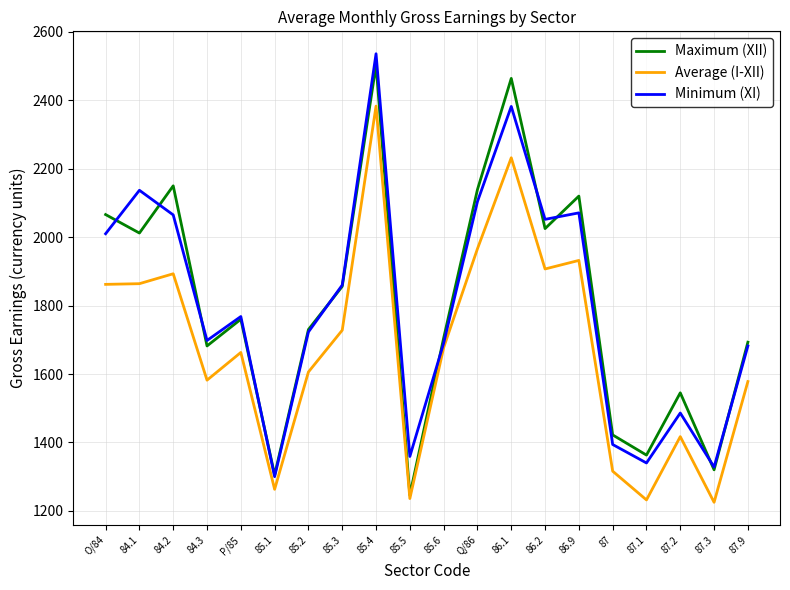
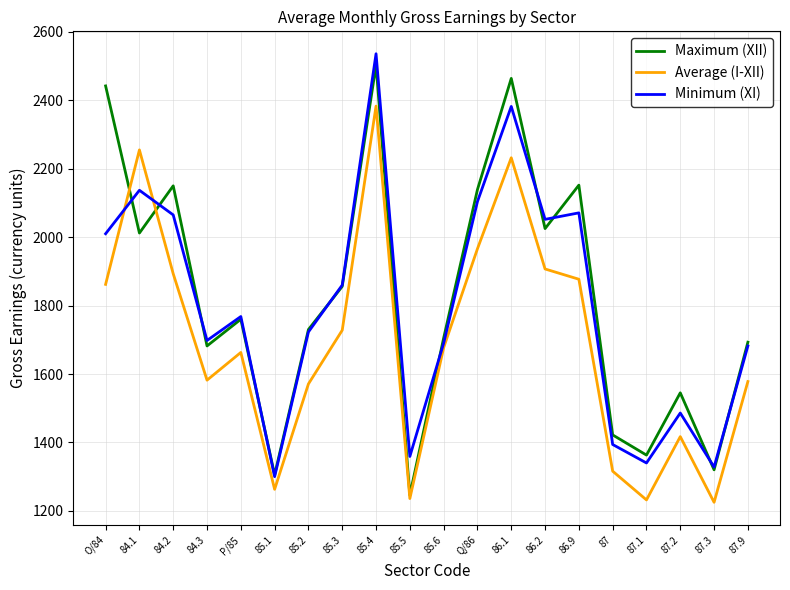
  {
    "Maximum (XII)": {
-     "O/84": 2070,
+     "O/84": 2440,
      "84.1": 2010,
      "84.2": 2150,
      "84.3": 1680,
      "P/85": 1760,
      "85.4": 2500,
      "85.5": 1250,
      "85.6": 1710,
      "Q/86": 2140,
      "86.1": 2460,
      "86.2": 2030,
-     "86.9": 2120,
+     "86.9": 2150,
      "87": 1420,
      "87.1": 1360,
      "87.2": 1550,
      "87.3": 1320,
      "87.9": 1690
    },
    "Average (I-XII)": {
      "O/84": 1860,
-     "84.1": 1860,
+     "84.1": 2260,
      "84.2": 1890,
      "84.3": 1580,
      "P/85": 1660,
      "85.1": 1260,
-     "85.2": 1610,
+     "85.2": 1570,
      "85.3": 1730,
      "85.4": 2380,
      "85.5": 1240,
      "85.6": 1680,
      "Q/86": 1970,
      "86.1": 2230,
      "86.2": 1910,
-     "86.9": 1930,
+     "86.9": 1880,
      "87": 1320,
      "87.1": 1230,
      "87.2": 1420,
      "87.3": 1230,
      "87.9": 1580
    },
    "Minimum (XI)": {
      "O/84": 2010,
      "84.1": 2140,
      "84.2": 2070,
      "84.3": 1700,
      "P/85": 1770,
      "85.4": 2540,
      "85.5": 1360,
      "85.6": 1690,
      "Q/86": 2100,
      "86.1": 2380,
      "86.2": 2050,
      "86.9": 2070,
      "87": 1390,
      "87.1": 1340,
      "87.2": 1490,
      "87.3": 1330,
      "87.9": 1680
    }
  }
